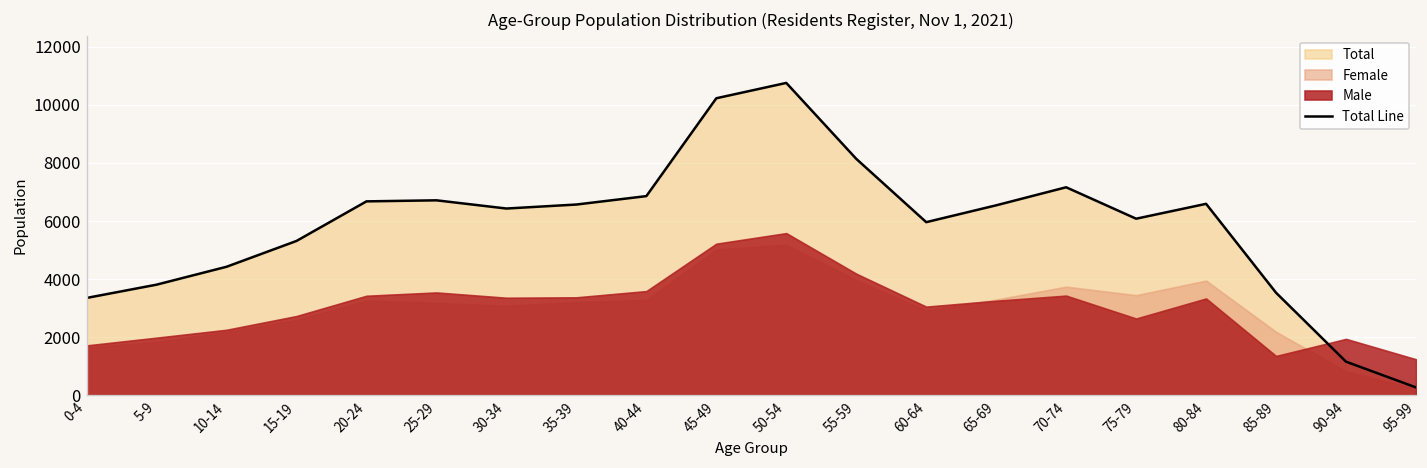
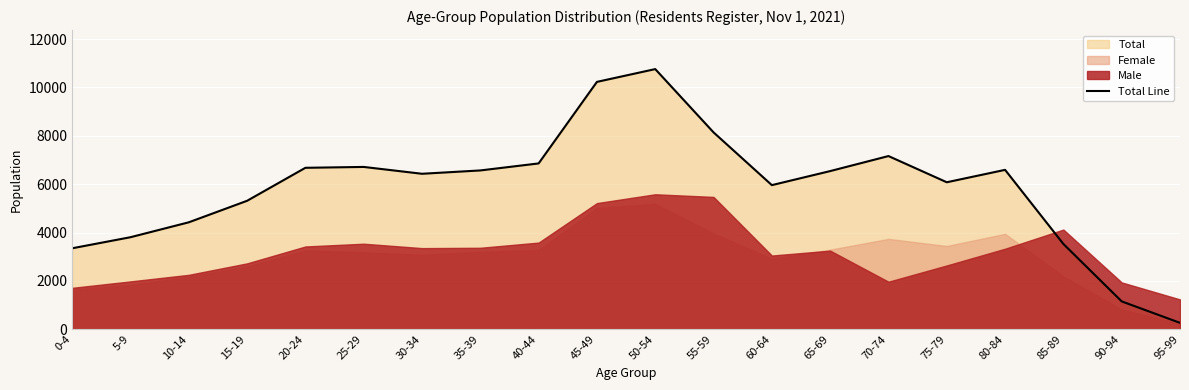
  {
    "Male": {
      "5-9": 2000,
      "15-19": 2700,
      "20-24": 3400,
      "25-29": 3500,
      "30-34": 3400,
      "35-39": 3400,
      "40-44": 3600,
      "45-49": 5200,
      "50-54": 5600,
-     "55-59": 4200,
+     "55-59": 5500,
      "60-64": 3000,
-     "70-74": 3400,
+     "70-74": 2000,
      "75-79": 2600,
      "80-84": 3300,
-     "85-89": 1300,
+     "85-89": 4100,
      "90-94": 1900,
      "95-99": 1200
    }
  }
